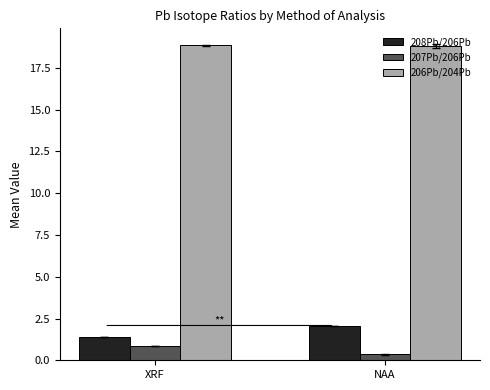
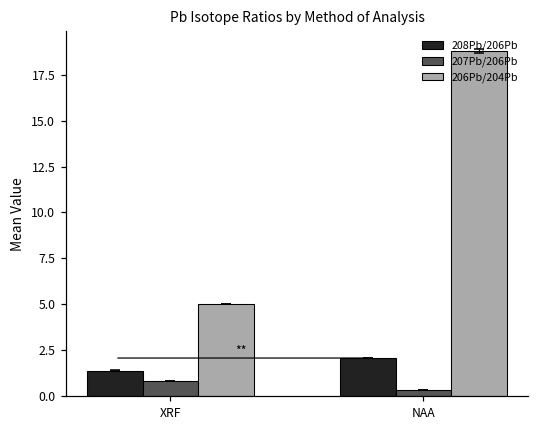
  {
    "208Pb/206Pb": {
      "XRF": 1.4,
      "NAA": 2.1
    },
    "207Pb/206Pb": {
      "XRF": 0.8,
      "NAA": 0.3
    },
    "206Pb/204Pb": {
-     "XRF": 18.9,
+     "XRF": 5.0,
      "NAA": 18.8
    }
  }
